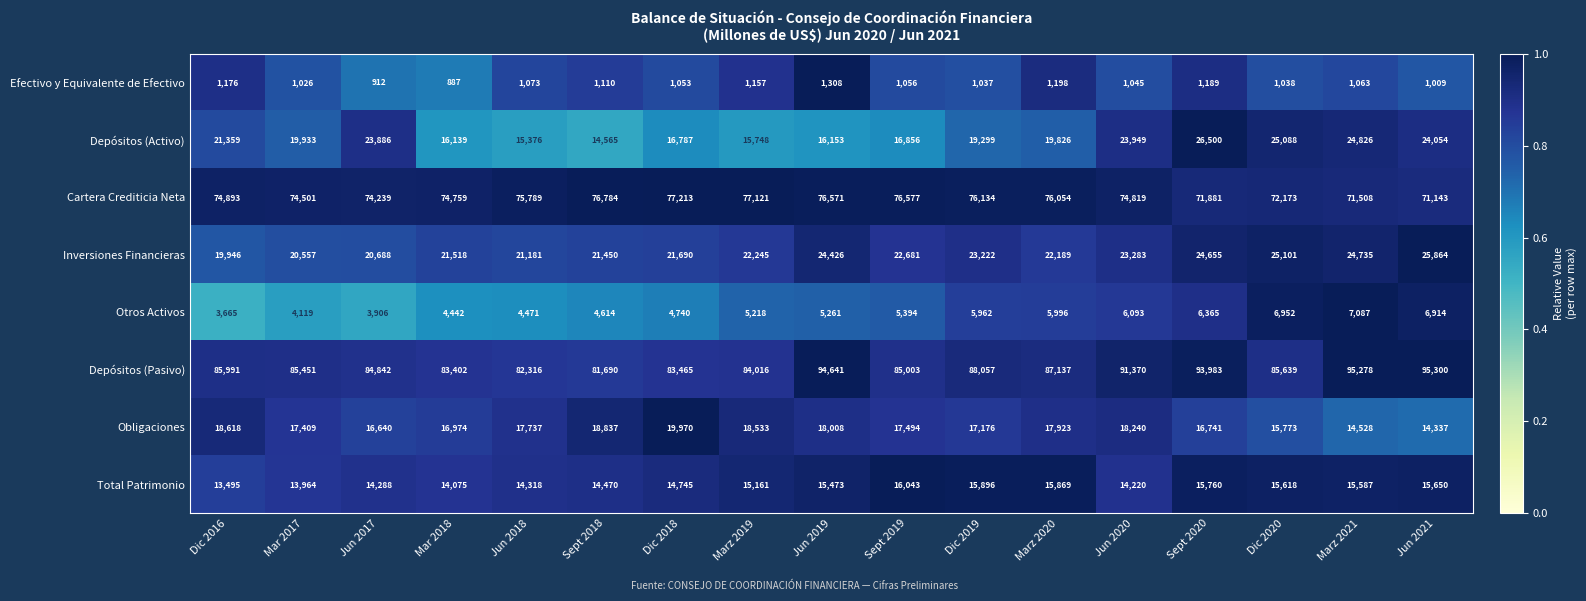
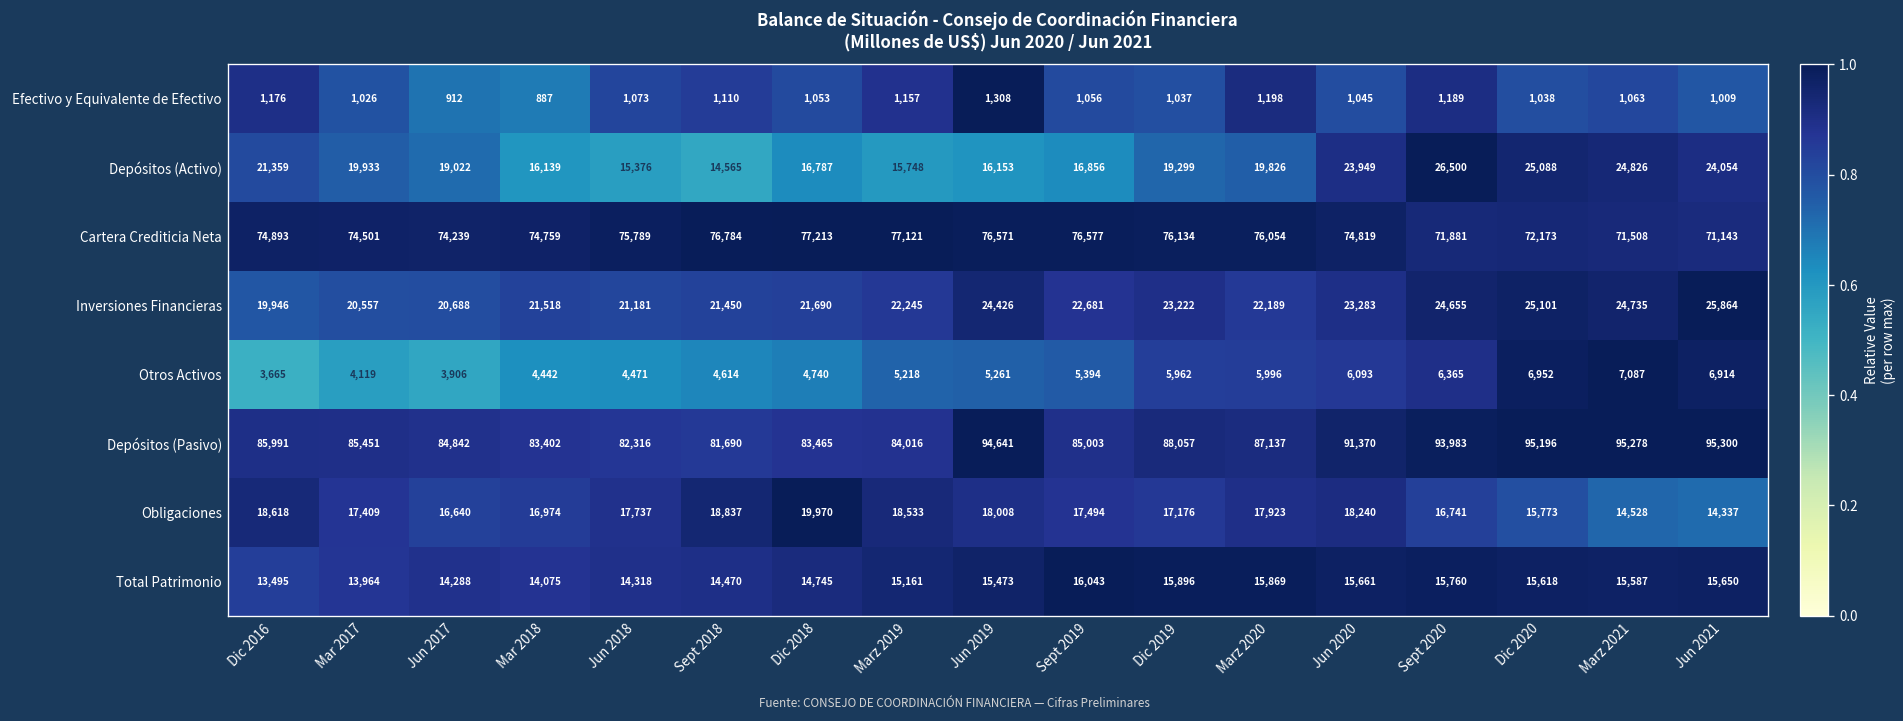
  {
    "Efectivo y Equivalente de Efectivo": {
      "Dic 2016": "1,176",
      "Mar 2017": "1,026",
      "Jun 2017": "912",
      "Mar 2018": "887",
      "Jun 2018": "1,073",
      "Sept 2018": "1,110",
      "Dic 2018": "1,053",
      "Marz 2019": "1,157",
      "Jun 2019": "1,308",
      "Sept 2019": "1,056",
      "Dic 2019": "1,037",
      "Marz 2020": "1,198",
      "Jun 2020": "1,045",
      "Sept 2020": "1,189",
      "Dic 2020": "1,038",
      "Marz 2021": "1,063",
      "Jun 2021": "1,009"
    },
    "Depósitos (Activo)": {
      "Dic 2016": "21,359",
      "Mar 2017": "19,933",
-     "Jun 2017": "23,886",
+     "Jun 2017": "19,022",
      "Mar 2018": "16,139",
      "Jun 2018": "15,376",
      "Sept 2018": "14,565",
      "Dic 2018": "16,787",
      "Marz 2019": "15,748",
      "Jun 2019": "16,153",
      "Sept 2019": "16,856",
      "Dic 2019": "19,299",
      "Marz 2020": "19,826",
      "Jun 2020": "23,949",
      "Sept 2020": "26,500",
      "Dic 2020": "25,088",
      "Marz 2021": "24,826",
      "Jun 2021": "24,054"
    },
    "Cartera Crediticia Neta": {
      "Dic 2016": "74,893",
      "Mar 2017": "74,501",
      "Jun 2017": "74,239",
      "Mar 2018": "74,759",
      "Jun 2018": "75,789",
      "Sept 2018": "76,784",
      "Dic 2018": "77,213",
      "Marz 2019": "77,121",
      "Jun 2019": "76,571",
      "Sept 2019": "76,577",
      "Dic 2019": "76,134",
      "Marz 2020": "76,054",
      "Jun 2020": "74,819",
      "Sept 2020": "71,881",
      "Dic 2020": "72,173",
      "Marz 2021": "71,508",
      "Jun 2021": "71,143"
    },
    "Inversiones Financieras": {
      "Dic 2016": "19,946",
      "Mar 2017": "20,557",
      "Jun 2017": "20,688",
      "Mar 2018": "21,518",
      "Jun 2018": "21,181",
      "Sept 2018": "21,450",
      "Dic 2018": "21,690",
      "Marz 2019": "22,245",
      "Jun 2019": "24,426",
      "Sept 2019": "22,681",
      "Dic 2019": "23,222",
      "Marz 2020": "22,189",
      "Jun 2020": "23,283",
      "Sept 2020": "24,655",
      "Dic 2020": "25,101",
      "Marz 2021": "24,735",
      "Jun 2021": "25,864"
    },
    "Otros Activos": {
      "Dic 2016": "3,665",
      "Mar 2017": "4,119",
      "Jun 2017": "3,906",
      "Mar 2018": "4,442",
      "Jun 2018": "4,471",
      "Sept 2018": "4,614",
      "Dic 2018": "4,740",
      "Marz 2019": "5,218",
      "Jun 2019": "5,261",
      "Sept 2019": "5,394",
      "Dic 2019": "5,962",
      "Marz 2020": "5,996",
      "Jun 2020": "6,093",
      "Sept 2020": "6,365",
      "Dic 2020": "6,952",
      "Marz 2021": "7,087",
      "Jun 2021": "6,914"
    },
    "Depósitos (Pasivo)": {
      "Dic 2016": "85,991",
      "Mar 2017": "85,451",
      "Jun 2017": "84,842",
      "Mar 2018": "83,402",
      "Jun 2018": "82,316",
      "Sept 2018": "81,690",
      "Dic 2018": "83,465",
      "Marz 2019": "84,016",
      "Jun 2019": "94,641",
      "Sept 2019": "85,003",
      "Dic 2019": "88,057",
      "Marz 2020": "87,137",
      "Jun 2020": "91,370",
      "Sept 2020": "93,983",
-     "Dic 2020": "85,639",
+     "Dic 2020": "95,196",
      "Marz 2021": "95,278",
      "Jun 2021": "95,300"
    },
    "Obligaciones": {
      "Dic 2016": "18,618",
      "Mar 2017": "17,409",
      "Jun 2017": "16,640",
      "Mar 2018": "16,974",
      "Jun 2018": "17,737",
      "Sept 2018": "18,837",
      "Dic 2018": "19,970",
      "Marz 2019": "18,533",
      "Jun 2019": "18,008",
      "Sept 2019": "17,494",
      "Dic 2019": "17,176",
      "Marz 2020": "17,923",
      "Jun 2020": "18,240",
      "Sept 2020": "16,741",
      "Dic 2020": "15,773",
      "Marz 2021": "14,528",
      "Jun 2021": "14,337"
    },
    "Total Patrimonio": {
      "Dic 2016": "13,495",
      "Mar 2017": "13,964",
      "Jun 2017": "14,288",
      "Mar 2018": "14,075",
      "Jun 2018": "14,318",
      "Sept 2018": "14,470",
      "Dic 2018": "14,745",
      "Marz 2019": "15,161",
      "Jun 2019": "15,473",
      "Sept 2019": "16,043",
      "Dic 2019": "15,896",
      "Marz 2020": "15,869",
-     "Jun 2020": "14,220",
+     "Jun 2020": "15,661",
      "Sept 2020": "15,760",
      "Dic 2020": "15,618",
      "Marz 2021": "15,587",
      "Jun 2021": "15,650"
    }
  }
